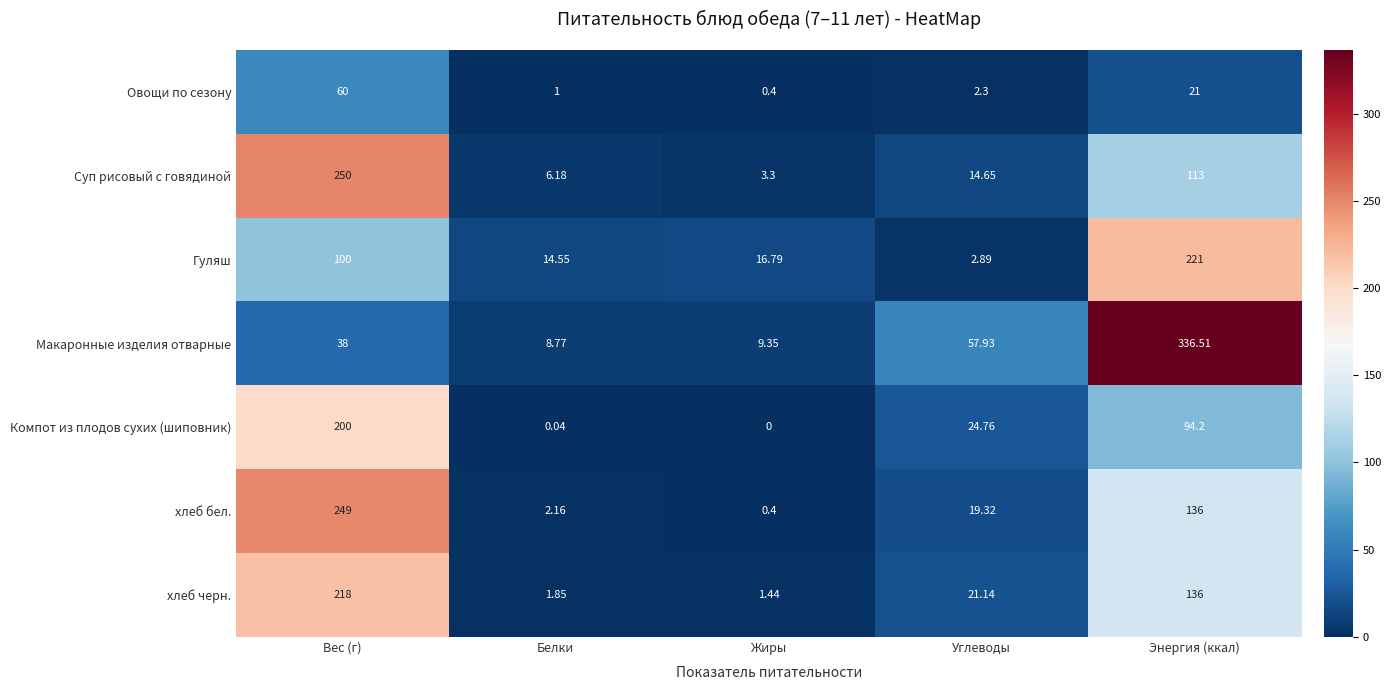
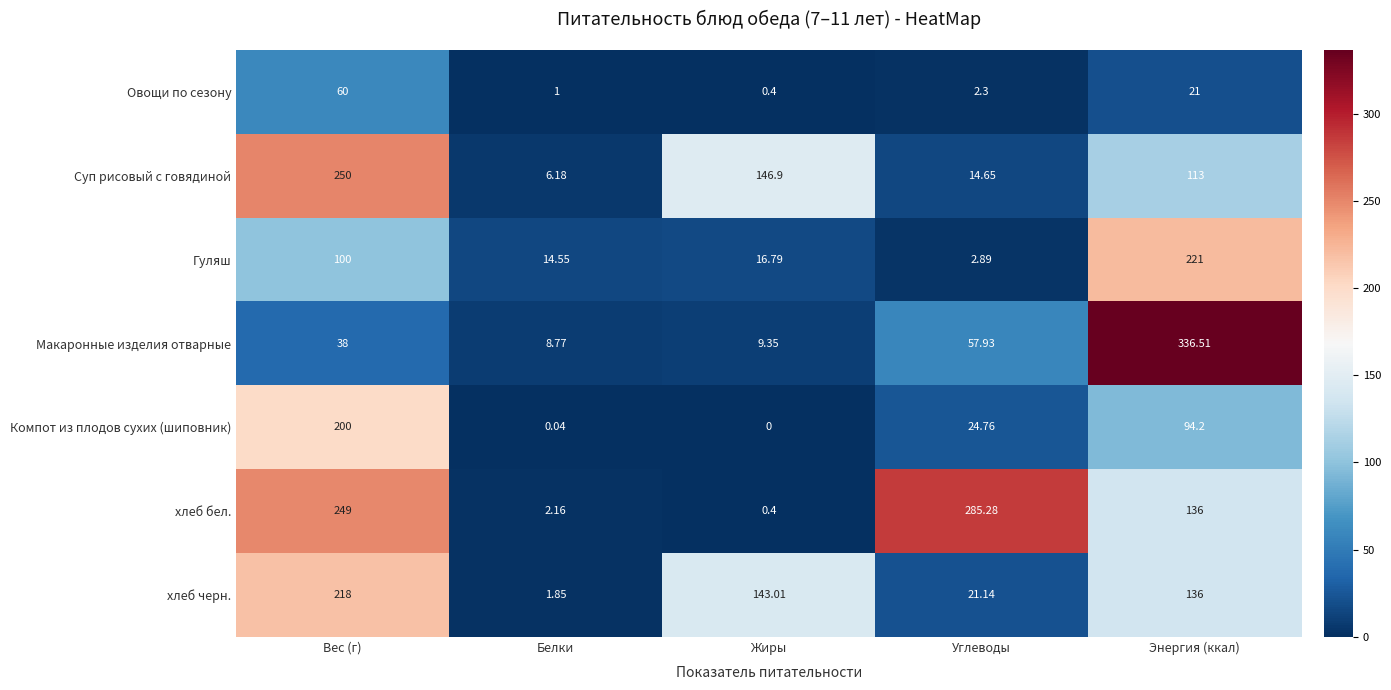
  {
    "Овощи по сезону": {
      "Вес (г)": 60,
      "Белки": 1,
      "Жиры": 0.4,
      "Углеводы": 2.3,
      "Энергия (ккал)": 21
    },
    "Суп рисовый с говядиной": {
      "Вес (г)": 250,
      "Белки": 6.18,
-     "Жиры": 3.3,
+     "Жиры": 146.9,
      "Углеводы": 14.65,
      "Энергия (ккал)": 113
    },
    "Гуляш": {
      "Вес (г)": 100,
      "Белки": 14.55,
      "Жиры": 16.79,
      "Углеводы": 2.89,
      "Энергия (ккал)": 221
    },
    "Макаронные изделия отварные": {
      "Вес (г)": 38,
      "Белки": 8.77,
      "Жиры": 9.35,
      "Углеводы": 57.93,
      "Энергия (ккал)": 336.51
    },
    "Компот из плодов сухих (шиповник)": {
      "Вес (г)": 200,
      "Белки": 0.04,
      "Жиры": 0,
      "Углеводы": 24.76,
      "Энергия (ккал)": 94.2
    },
    "хлеб бел.": {
      "Вес (г)": 249,
      "Белки": 2.16,
      "Жиры": 0.4,
-     "Углеводы": 19.32,
+     "Углеводы": 285.28,
      "Энергия (ккал)": 136
    },
    "хлеб черн.": {
      "Вес (г)": 218,
      "Белки": 1.85,
-     "Жиры": 1.44,
+     "Жиры": 143.01,
      "Углеводы": 21.14,
      "Энергия (ккал)": 136
    }
  }
